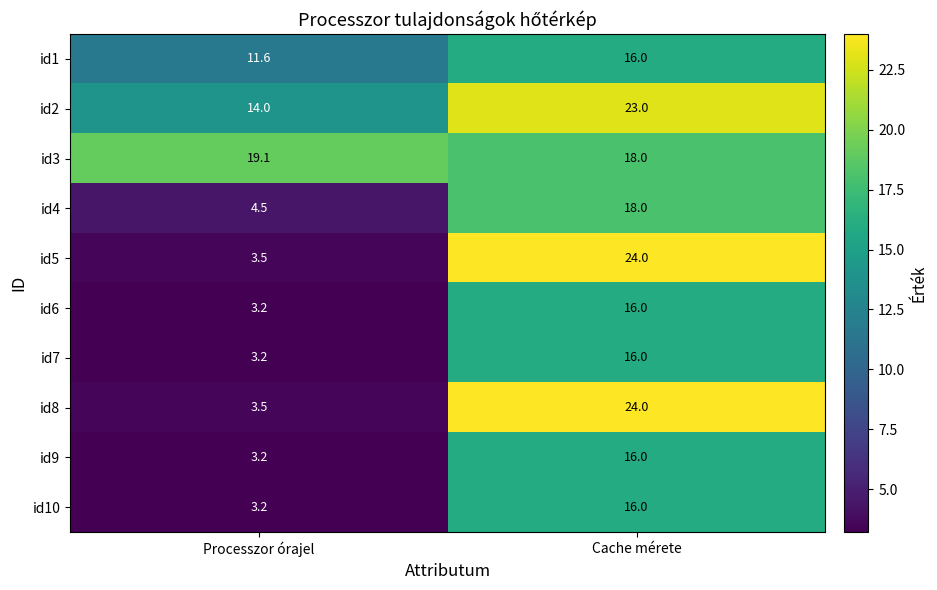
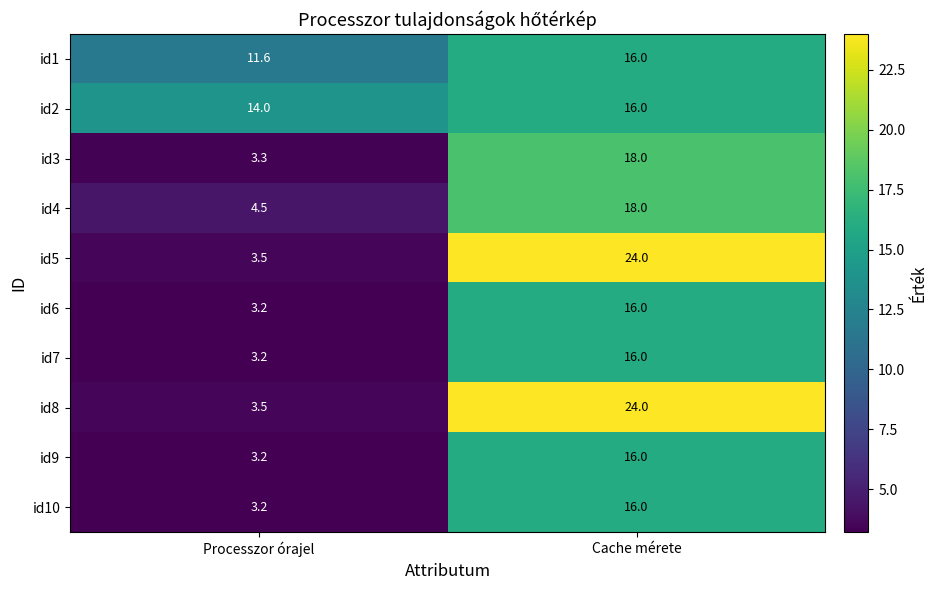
  {
    "id1": {
      "Processzor órajel": 11.6,
      "Cache mérete": 16.0
    },
    "id2": {
      "Processzor órajel": 14.0,
-     "Cache mérete": 23.0
+     "Cache mérete": 16.0
    },
    "id3": {
-     "Processzor órajel": 19.1,
+     "Processzor órajel": 3.3,
      "Cache mérete": 18.0
    },
    "id4": {
      "Processzor órajel": 4.5,
      "Cache mérete": 18.0
    },
    "id5": {
      "Processzor órajel": 3.5,
      "Cache mérete": 24.0
    },
    "id6": {
      "Processzor órajel": 3.2,
      "Cache mérete": 16.0
    },
    "id7": {
      "Processzor órajel": 3.2,
      "Cache mérete": 16.0
    },
    "id8": {
      "Processzor órajel": 3.5,
      "Cache mérete": 24.0
    },
    "id9": {
      "Processzor órajel": 3.2,
      "Cache mérete": 16.0
    },
    "id10": {
      "Processzor órajel": 3.2,
      "Cache mérete": 16.0
    }
  }
